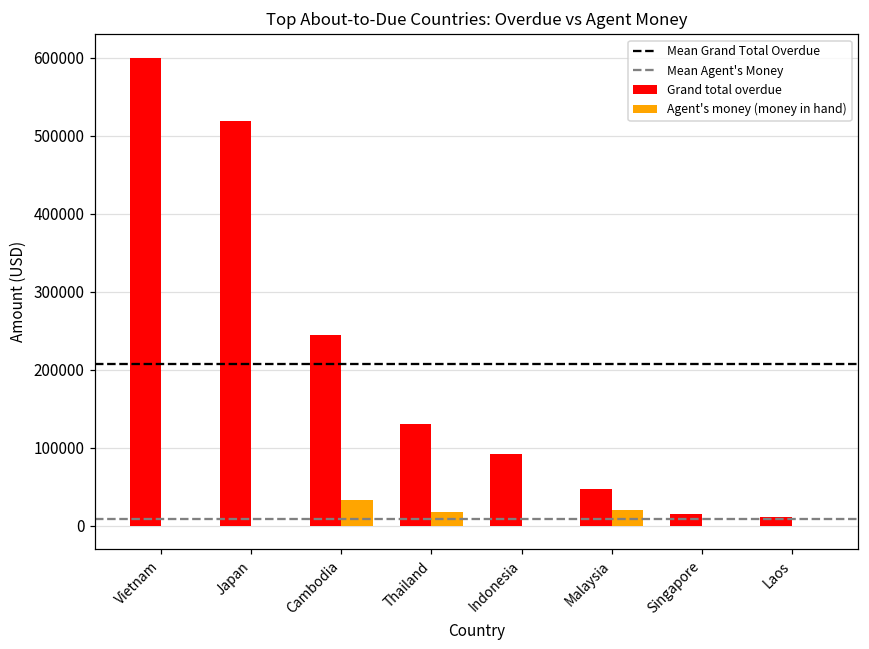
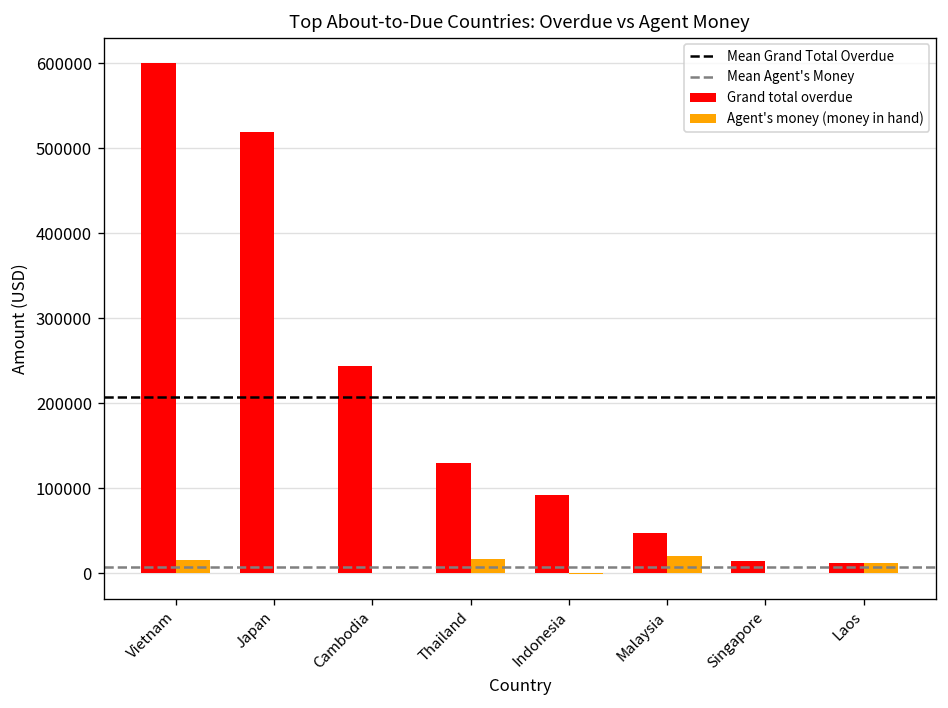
  {
    "Grand total overdue": {
      "Vietnam": 600000,
      "Japan": 520000,
      "Cambodia": 240000,
      "Thailand": 130000,
      "Indonesia": 90000,
      "Malaysia": 50000,
      "Singapore": 10000,
      "Laos": 10000
    },
    "Agent's money (money in hand)": {
-     "Vietnam": 0,
+     "Vietnam": 20000,
      "Japan": 0,
-     "Cambodia": 30000,
+     "Cambodia": 0,
      "Thailand": 20000,
      "Malaysia": 20000,
      "Singapore": 0,
-     "Laos": 0
+     "Laos": 10000
    }
  }
